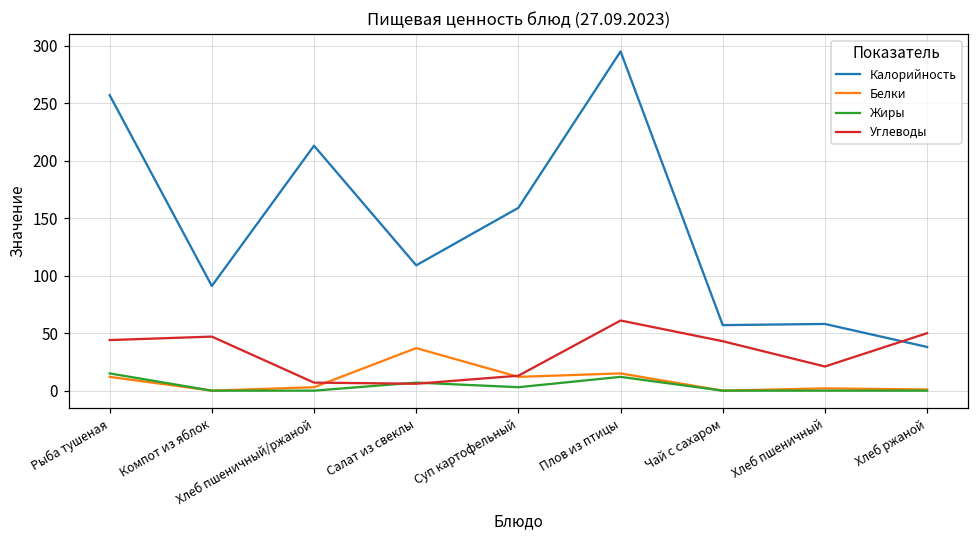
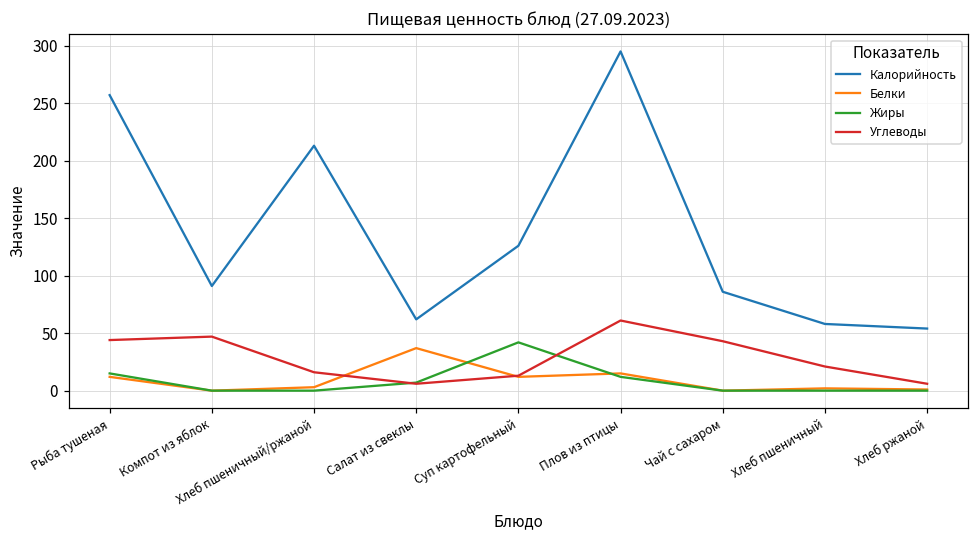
  {
    "Калорийность": {
      "Рыба тушеная": 257,
      "Компот из яблок": 91,
      "Хлеб пшеничный/ржаной": 213,
-     "Салат из свеклы": 109,
-     "Суп картофельный": 159,
+     "Салат из свеклы": 62,
+     "Суп картофельный": 126,
      "Плов из птицы": 295,
-     "Чай с сахаром": 57,
+     "Чай с сахаром": 86,
      "Хлеб пшеничный": 58,
-     "Хлеб ржаной": 38
+     "Хлеб ржаной": 54
    },
    "Белки": {
      "Рыба тушеная": 12,
      "Хлеб пшеничный/ржаной": 3,
      "Салат из свеклы": 37,
      "Плов из птицы": 15
    },
    "Жиры": {
      "Рыба тушеная": 15,
      "Хлеб пшеничный/ржаной": 0,
-     "Суп картофельный": 3,
+     "Суп картофельный": 42,
      "Плов из птицы": 12
    },
    "Углеводы": {
      "Рыба тушеная": 44,
      "Компот из яблок": 47,
-     "Хлеб пшеничный/ржаной": 7,
+     "Хлеб пшеничный/ржаной": 16,
      "Плов из птицы": 61,
      "Чай с сахаром": 43,
      "Хлеб пшеничный": 21,
-     "Хлеб ржаной": 50
+     "Хлеб ржаной": 6
    }
  }
